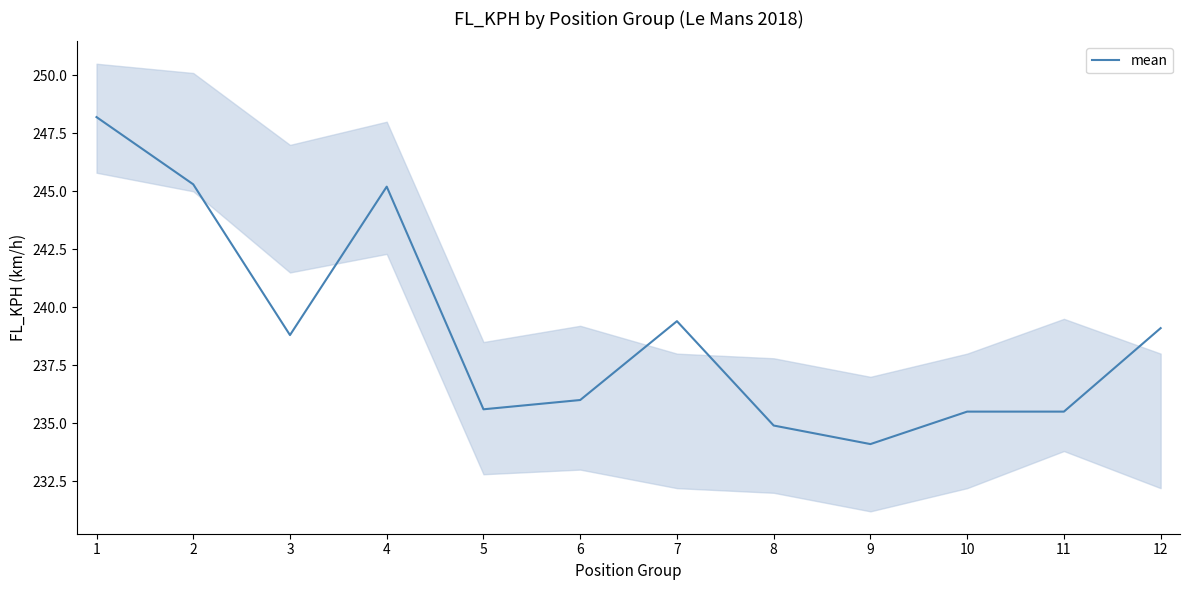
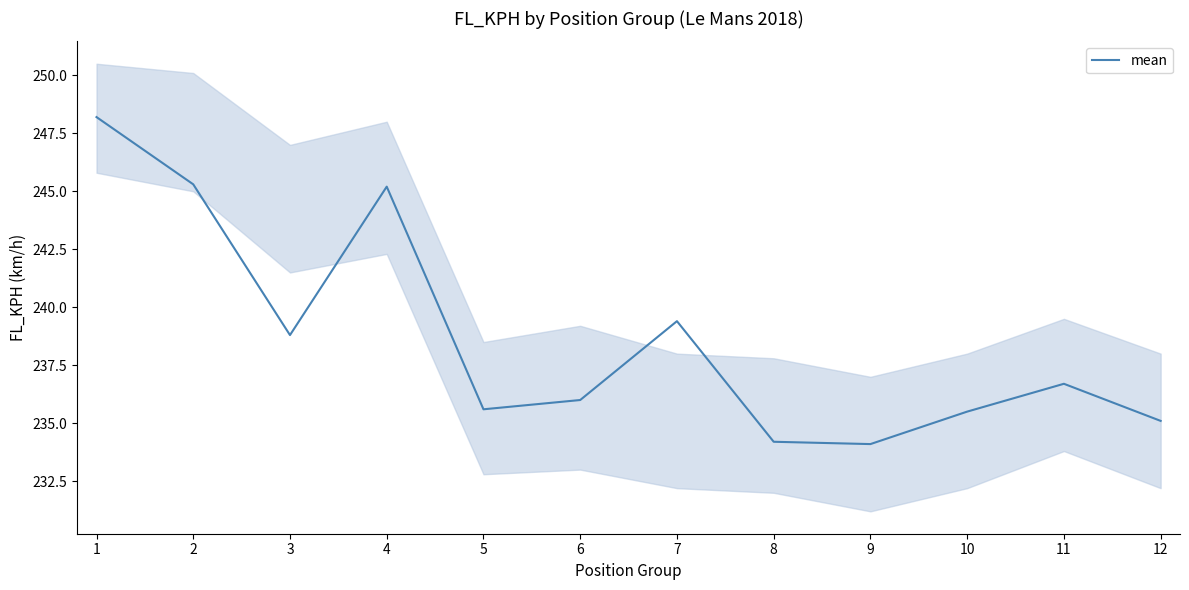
  {
    "mean": {
      "1": 248.2,
      "2": 245.3,
      "3": 238.8,
      "4": 245.2,
      "5": 235.6,
      "6": 236.0,
      "7": 239.4,
-     "8": 234.9,
+     "8": 234.2,
      "9": 234.1,
      "10": 235.5,
-     "11": 235.5,
-     "12": 239.1
+     "11": 236.7,
+     "12": 235.1
    }
  }
